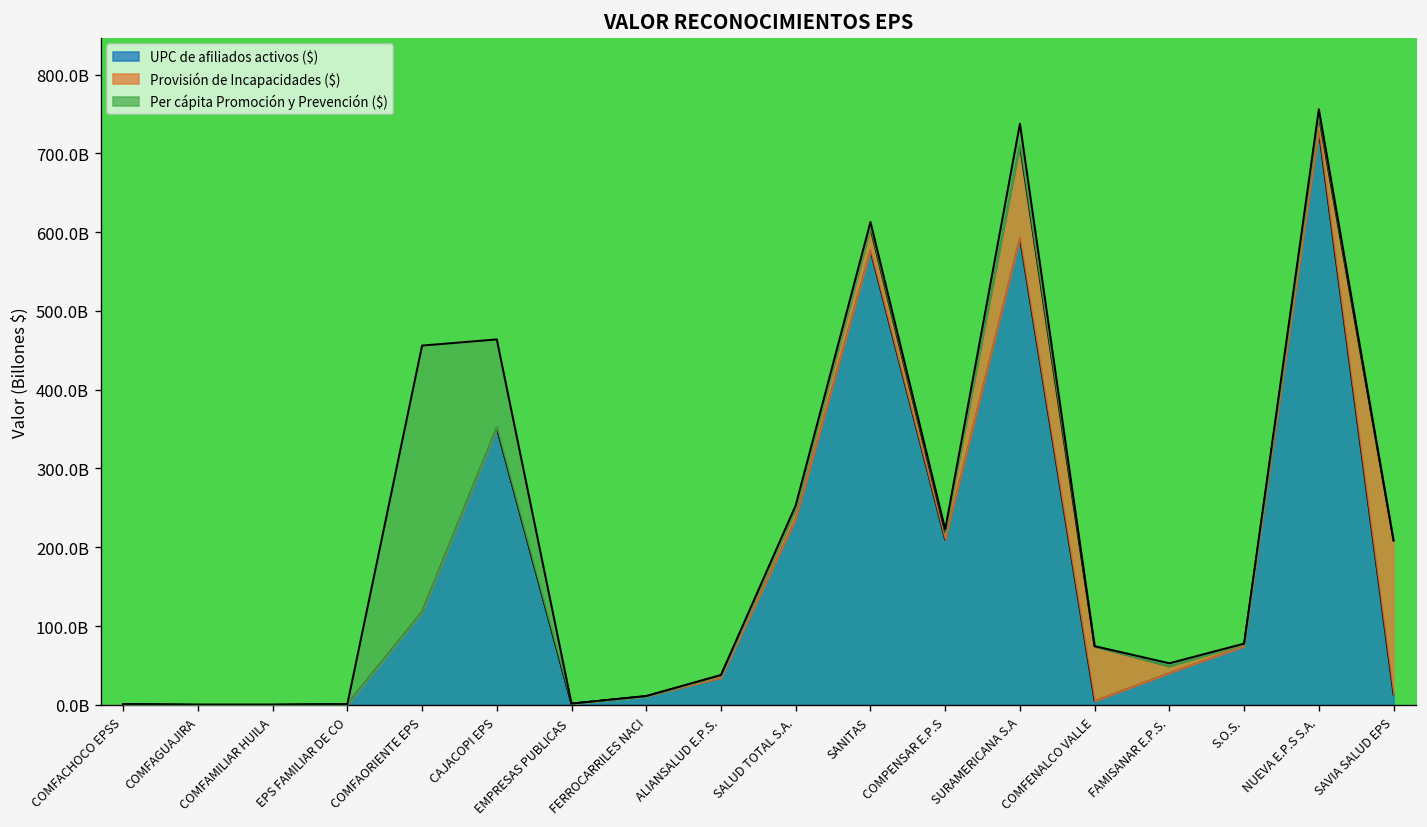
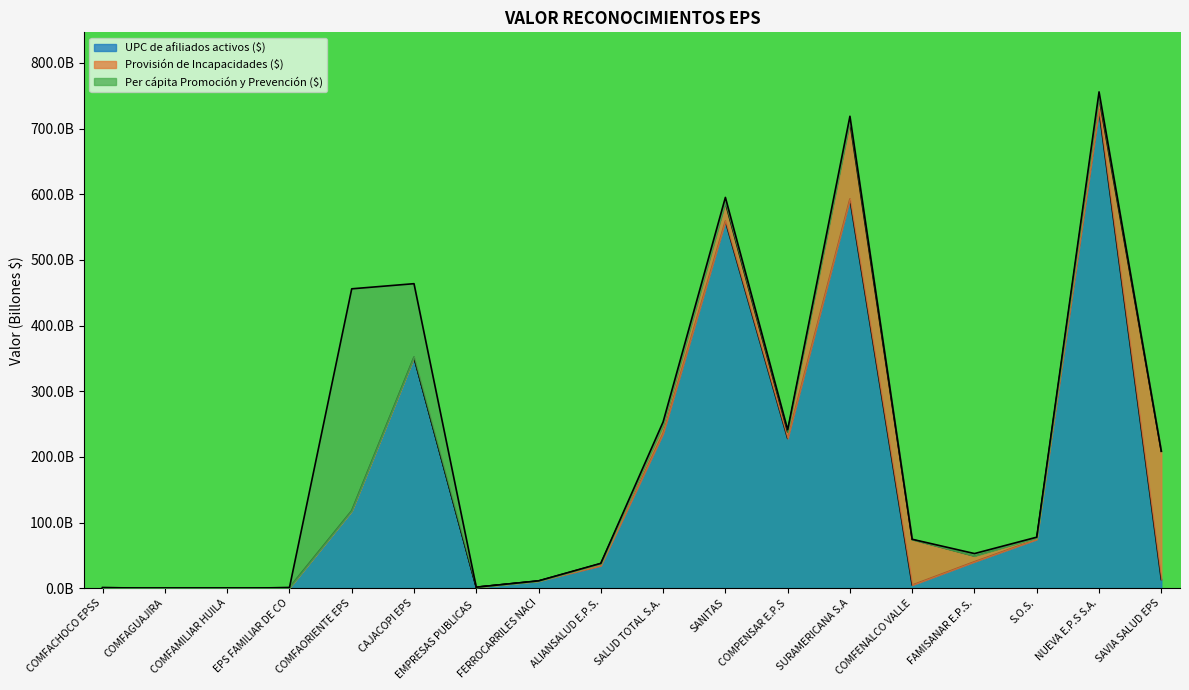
  {
    "UPC de afiliados activos ($)": {
      "SALUD TOTAL S.A.": 240000000000,
-     "SANITAS": 580000000000,
-     "COMPENSAR E.P.S": 210000000000,
+     "SANITAS": 560000000000,
+     "COMPENSAR E.P.S": 230000000000,
      "SURAMERICANA S.A": 590000000000,
      "COMFENALCO VALLE": 0,
      "FAMISANAR E.P.S.": 40000000000,
      "NUEVA E.P.S S.A.": 730000000000,
      "SAVIA SALUD EPS": 10000000000
    },
    "Provisión de Incapacidades ($)": {
      "SALUD TOTAL S.A.": 10000000000,
      "SANITAS": 30000000000,
      "SURAMERICANA S.A": 120000000000,
      "NUEVA E.P.S S.A.": 20000000000
    },
    "Per cápita Promoción y Prevención ($)": {
      "COMFAORIENTE EPS": 340000000000,
      "CAJACOPI EPS": 110000000000,
      "SALUD TOTAL S.A.": 10000000000,
      "SANITAS": 10000000000,
-     "SURAMERICANA S.A": 30000000000,
+     "SURAMERICANA S.A": 10000000000,
      "NUEVA E.P.S S.A.": 10000000000
    }
  }
